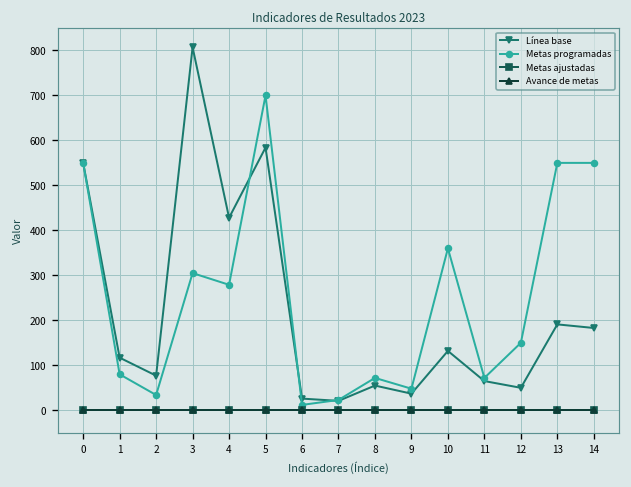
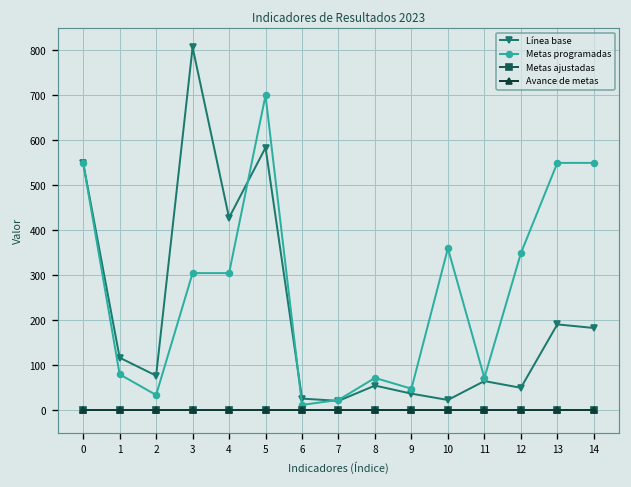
  {
    "Línea base": {
      "1": 120,
      "2": 80,
      "3": 810,
      "4": 430,
      "5": 580,
      "6": 30,
      "8": 60,
      "9": 40,
-     "10": 130,
+     "10": 20,
      "11": 70,
      "12": 50,
      "13": 190,
      "14": 180
    },
    "Metas programadas": {
      "1": 80,
      "2": 30,
      "3": 310,
-     "4": 280,
+     "4": 310,
      "5": 700,
      "6": 10,
      "8": 70,
      "9": 50,
      "10": 360,
      "11": 70,
-     "12": 150,
+     "12": 350,
      "13": 550,
      "14": 550
    },
    "Avance de metas": {
      "0": 0,
      "1": 0,
      "2": 0,
      "3": 0,
      "4": 0,
      "5": 0,
      "6": 0,
      "7": 0,
      "8": 0,
      "9": 0,
      "10": 0,
      "11": 0,
      "12": 0,
      "13": 0,
      "14": 0
    }
  }
